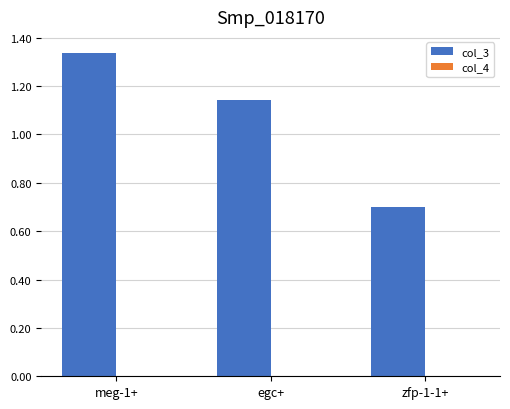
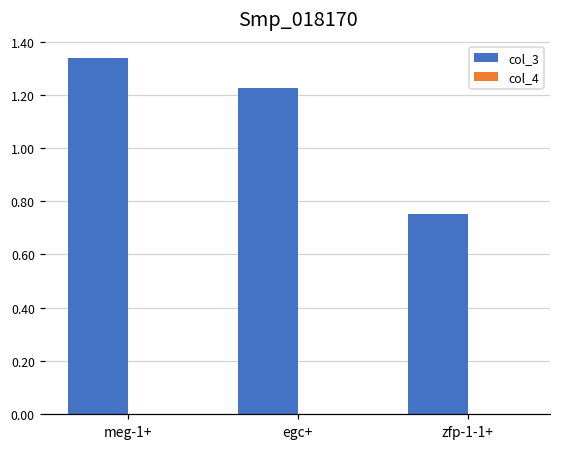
  {
    "col_3": {
      "meg-1+": 1.34,
-     "egc+": 1.14,
-     "zfp-1-1+": 0.70
+     "egc+": 1.23,
+     "zfp-1-1+": 0.75
    },
    "col_4": {
      "meg-1+": 0.00,
      "egc+": 0.00
    }
  }
